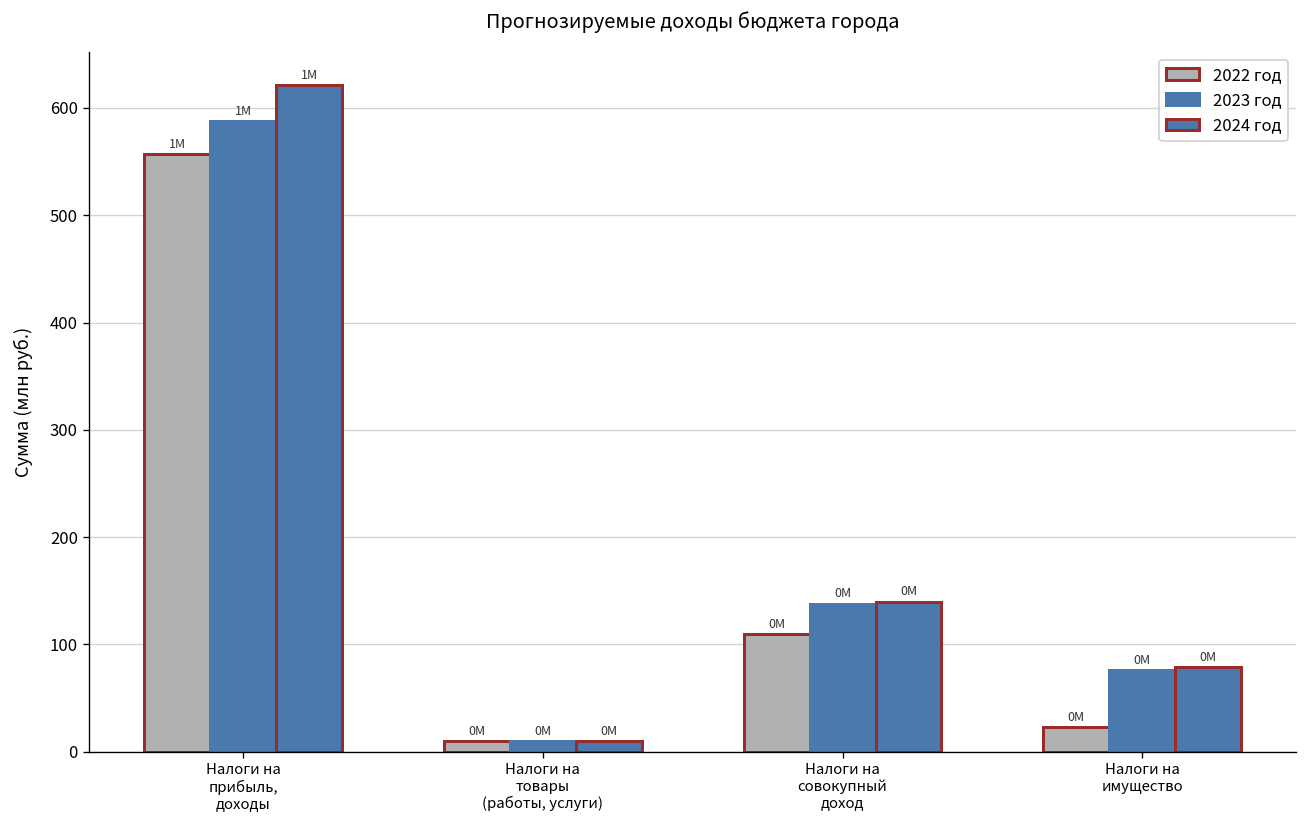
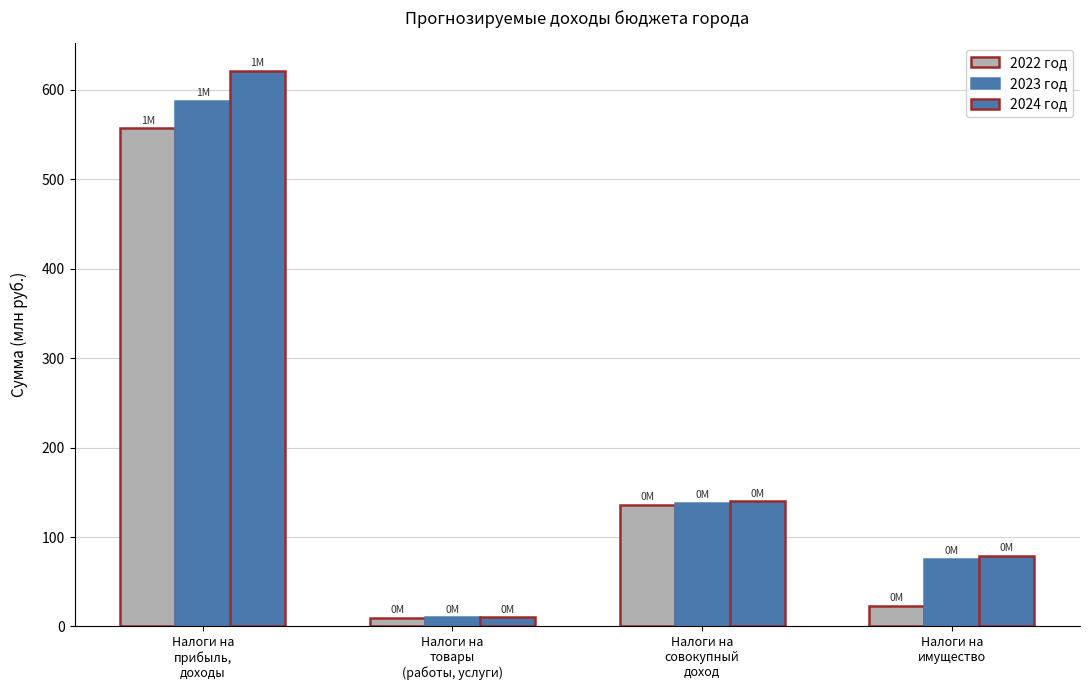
  {
    "2022 год": {
-     "Налоги на совокупный доход": 110
+     "Налоги на совокупный доход": 140
    }
  }
